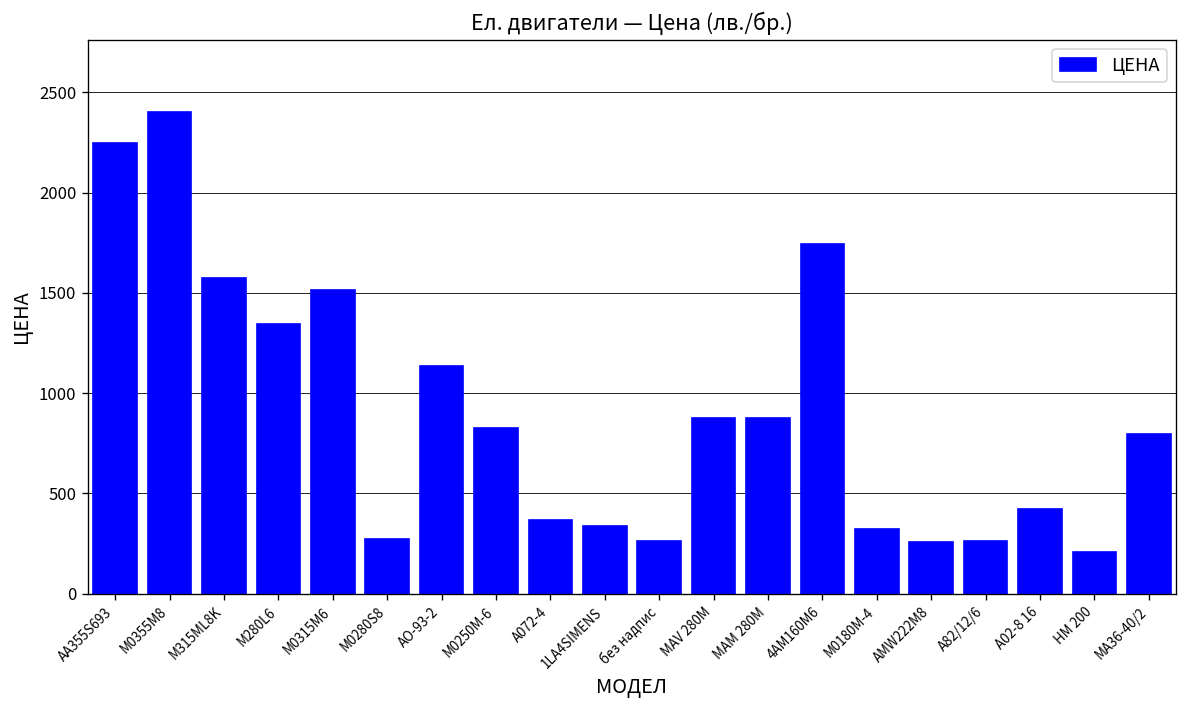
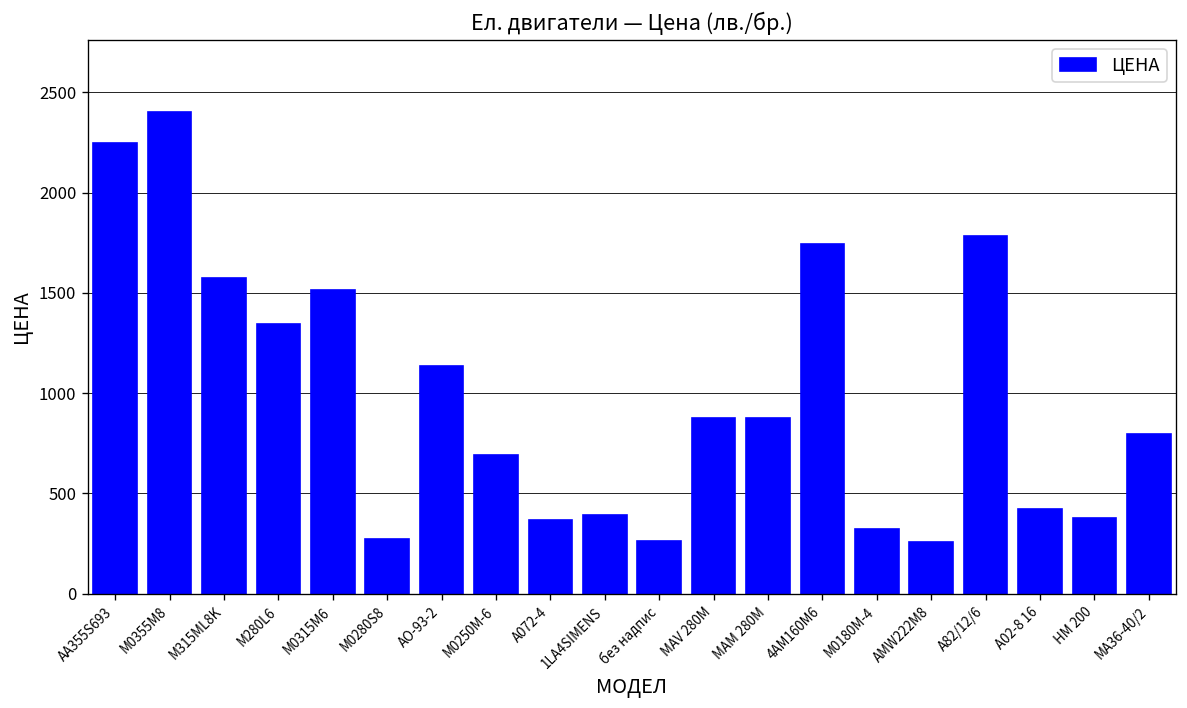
  {
    "AA355S693": 2250,
    "М0355М8": 2400,
    "M315ML8K": 1580,
    "M280L6": 1350,
    "М0315М6": 1520,
    "M0280S8": 270,
    "АО-93-2": 1130,
-   "М0250М-6": 830,
+   "М0250М-6": 690,
    "А072-4": 370,
-   "1LA4SIMENS": 340,
+   "1LA4SIMENS": 390,
    "без надпис": 260,
    "MAV 280М": 880,
    "MAM 280М": 880,
    "4АМ160М6": 1750,
    "М0180М-4": 320,
    "AMW222M8": 260,
-   "А82/12/6": 260,
+   "А82/12/6": 1780,
    "А02-8 16": 420,
-   "НМ 200": 210,
+   "НМ 200": 380,
    "МА36-40/2": 790
  }
